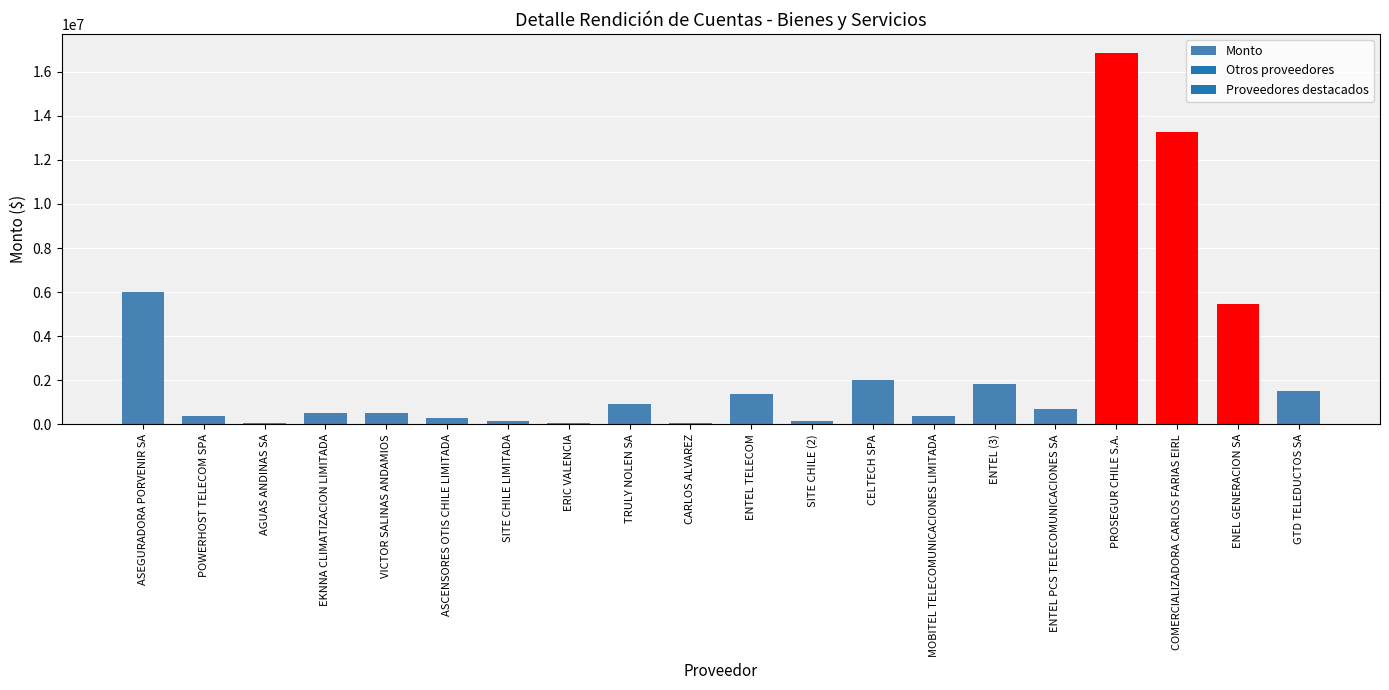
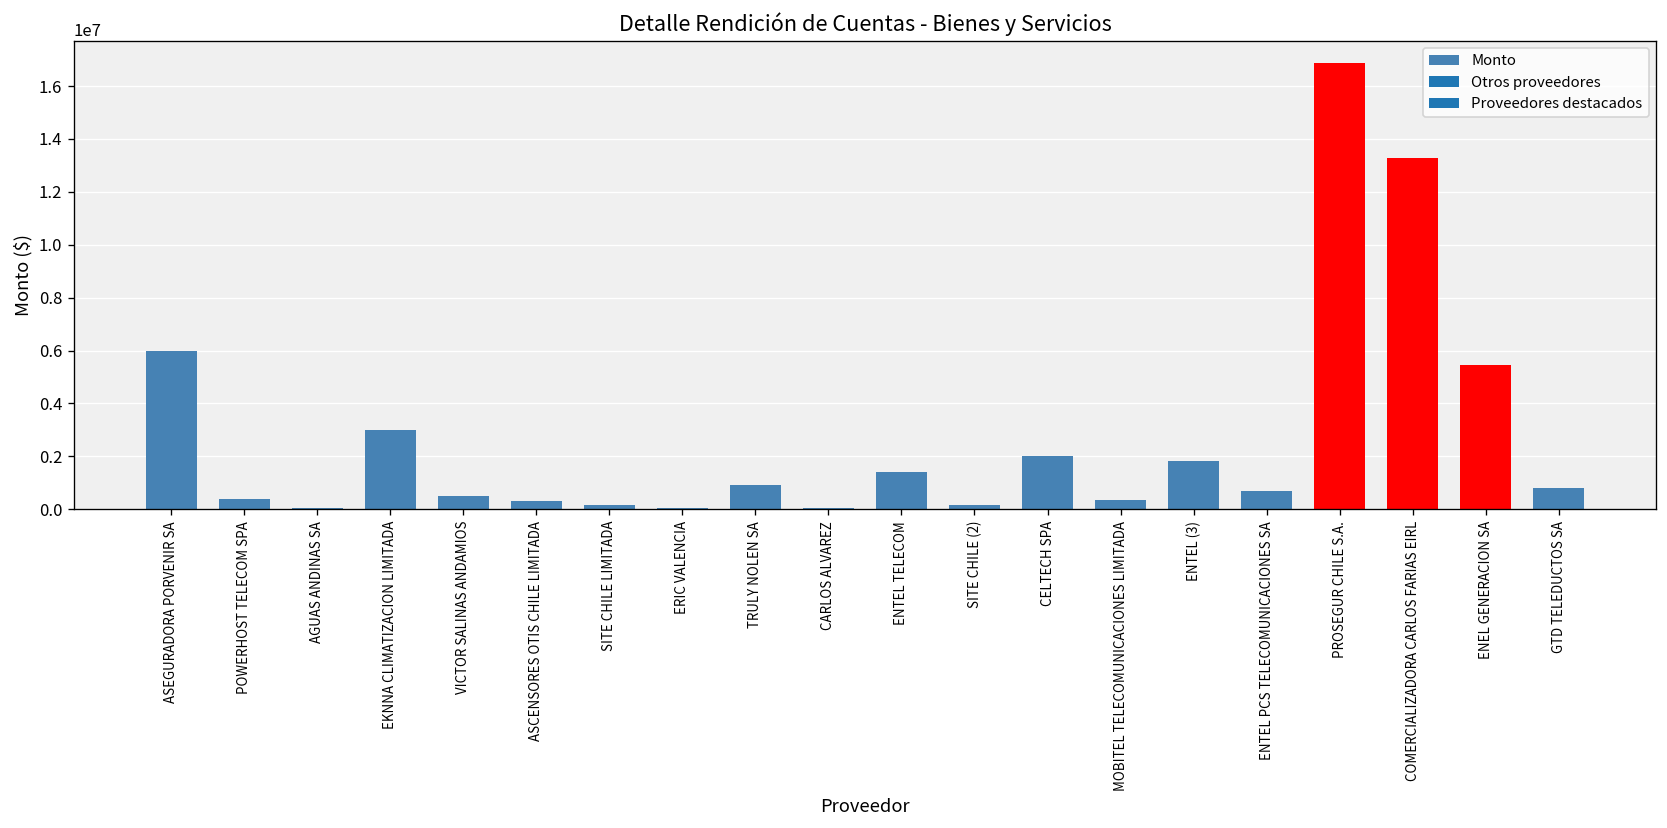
  {
    "ASEGURADORA PORVENIR SA": 6000000,
    "POWERHOST TELECOM SPA": 400000,
-   "EKNNA CLIMATIZACION LIMITADA": 500000,
+   "EKNNA CLIMATIZACION LIMITADA": 3000000,
    "VICTOR SALINAS ANDAMIOS": 500000,
    "ASCENSORES OTIS CHILE LIMITADA": 300000,
    "SITE CHILE LIMITADA": 200000,
    "TRULY NOLEN SA": 900000,
    "ENTEL TELECOM": 1400000,
    "SITE CHILE (2)": 200000,
    "CELTECH SPA": 2000000,
    "MOBITEL TELECOMUNICACIONES LIMITADA": 400000,
    "ENTEL (3)": 1800000,
    "ENTEL PCS TELECOMUNICACIONES SA": 700000,
    "PROSEGUR CHILE S.A.": 16900000,
    "COMERCIALIZADORA CARLOS FARIAS EIRL": 13300000,
    "ENEL GENERACION SA": 5500000,
-   "GTD TELEDUCTOS SA": 1500000
+   "GTD TELEDUCTOS SA": 800000
  }
